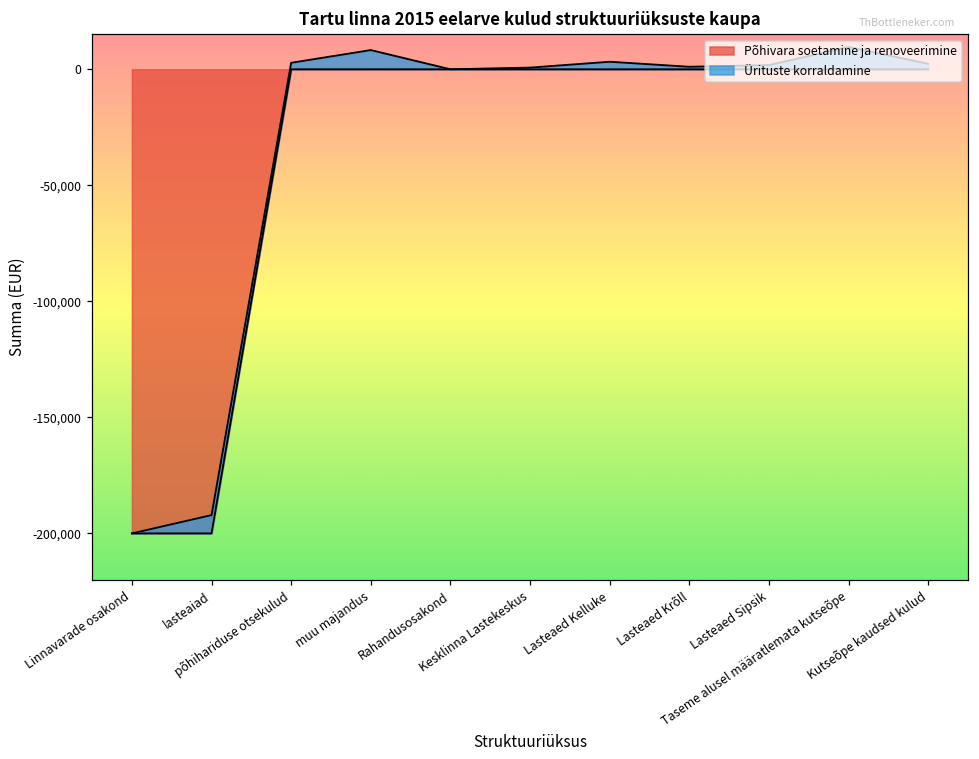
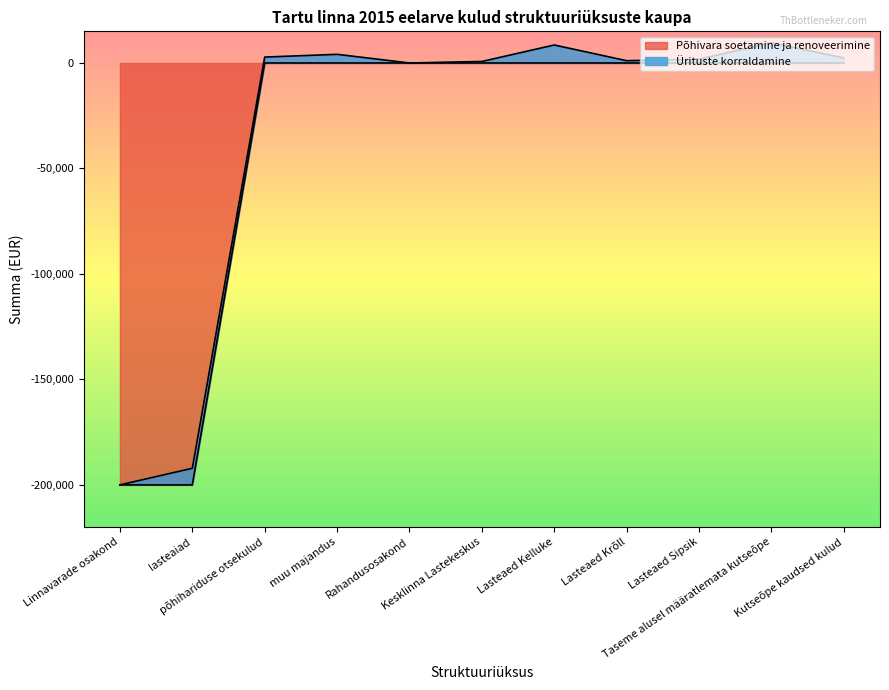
  {
    "Ürituste korraldamine": {
      "lasteaiad": "-192,000",
      "põhihariduse otsekulud": "3,000",
-     "muu majandus": "8,000",
-     "Lasteaed Kelluke": "3,000"
+     "muu majandus": "4,000",
+     "Lasteaed Kelluke": "9,000"
    }
  }
